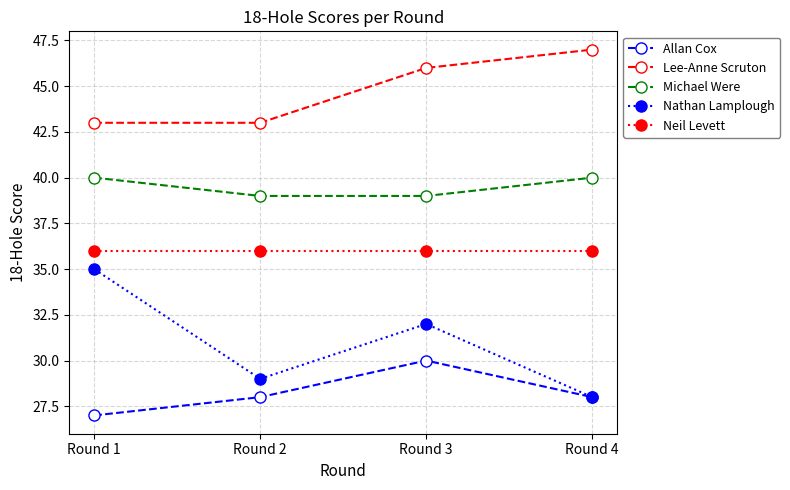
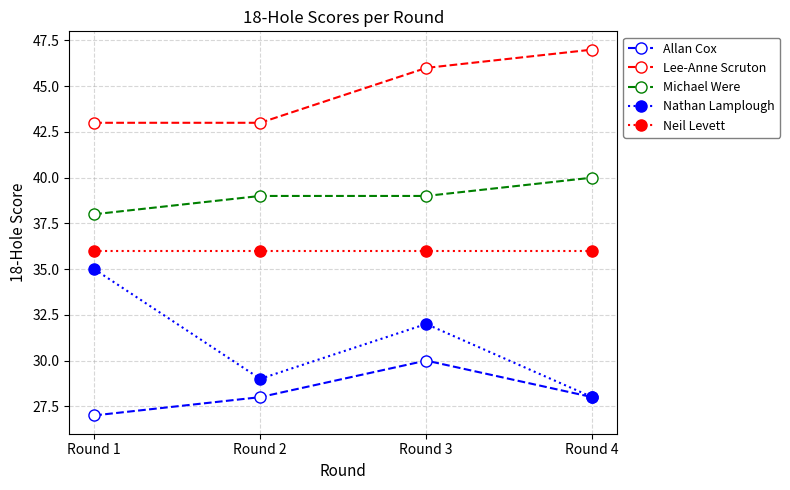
  {
    "Michael Were": {
-     "Round 1": 40,
+     "Round 1": 38,
      "Round 2": 39,
      "Round 3": 39,
      "Round 4": 40
    }
  }
